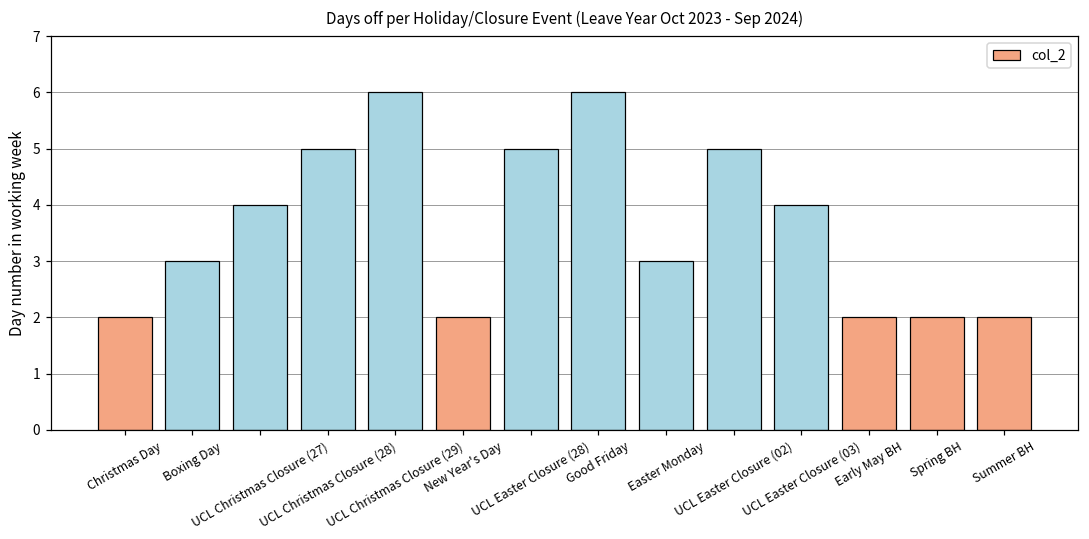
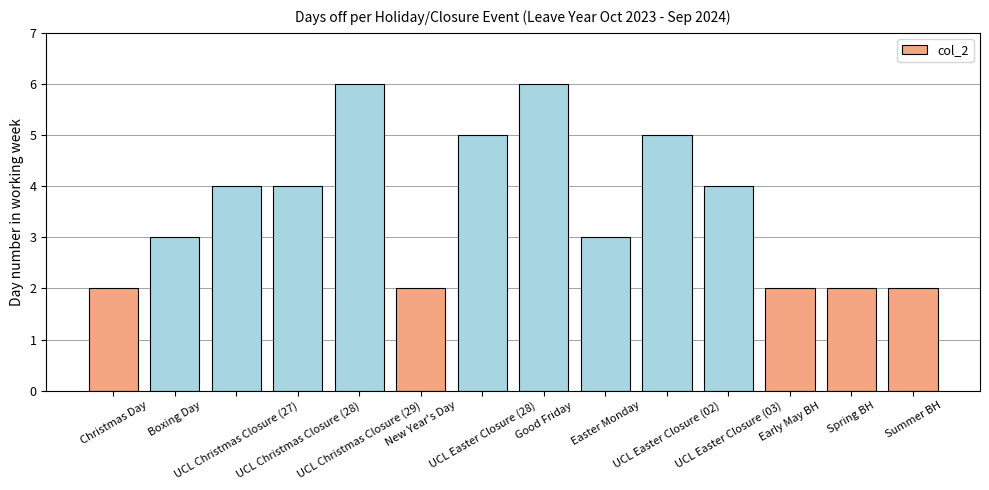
  {
    "Christmas Day": 2,
    "Boxing Day": 3,
    "UCL Christmas Closure (27)": 4,
-   "UCL Christmas Closure (28)": 5,
+   "UCL Christmas Closure (28)": 4,
    "UCL Christmas Closure (29)": 6,
    "New Year's Day": 2,
    "UCL Easter Closure (28)": 5,
    "Good Friday": 6,
    "Easter Monday": 3,
    "UCL Easter Closure (02)": 5,
    "UCL Easter Closure (03)": 4,
    "Early May BH": 2,
    "Spring BH": 2,
    "Summer BH": 2
  }
